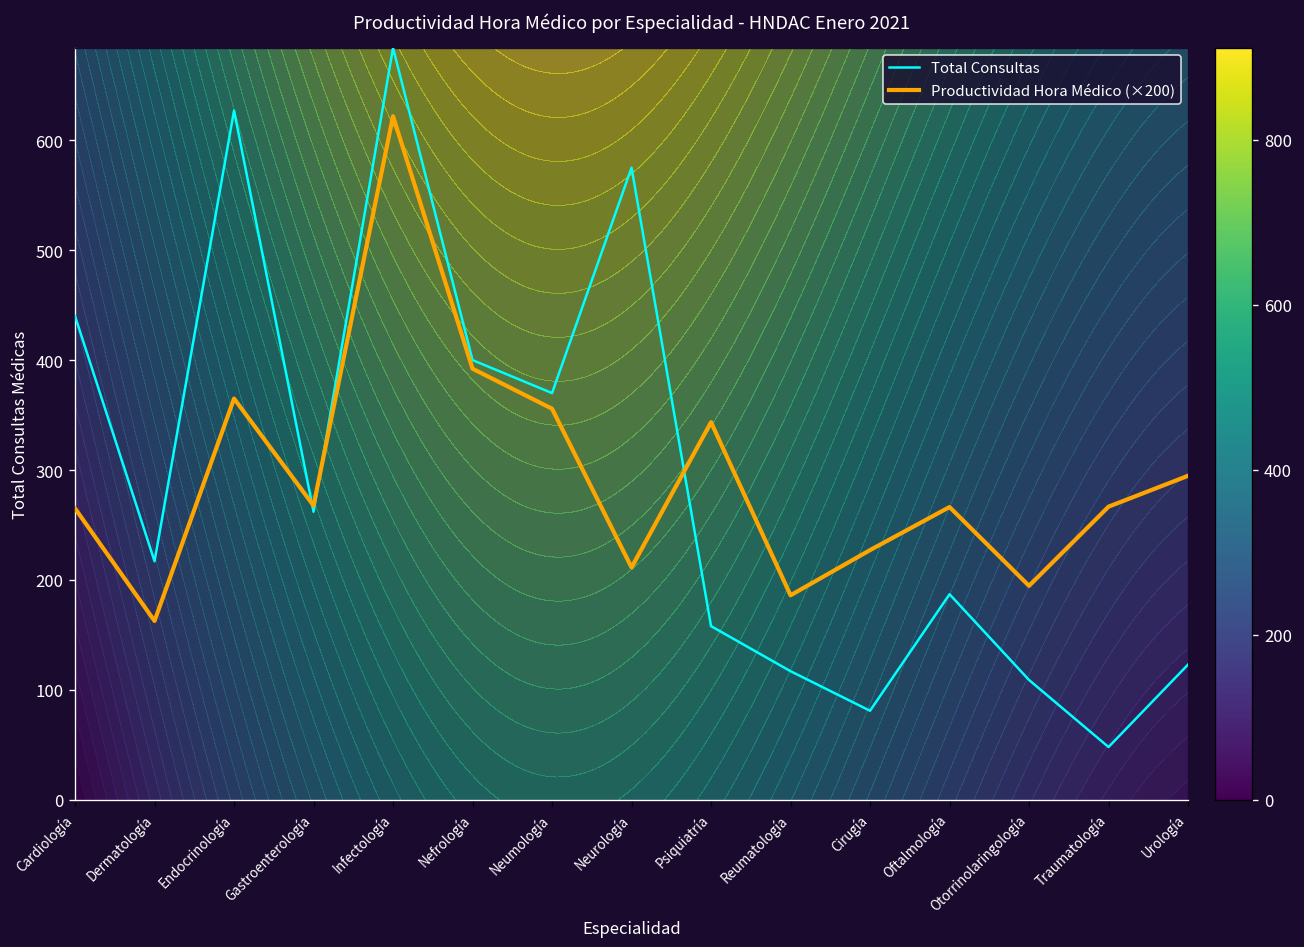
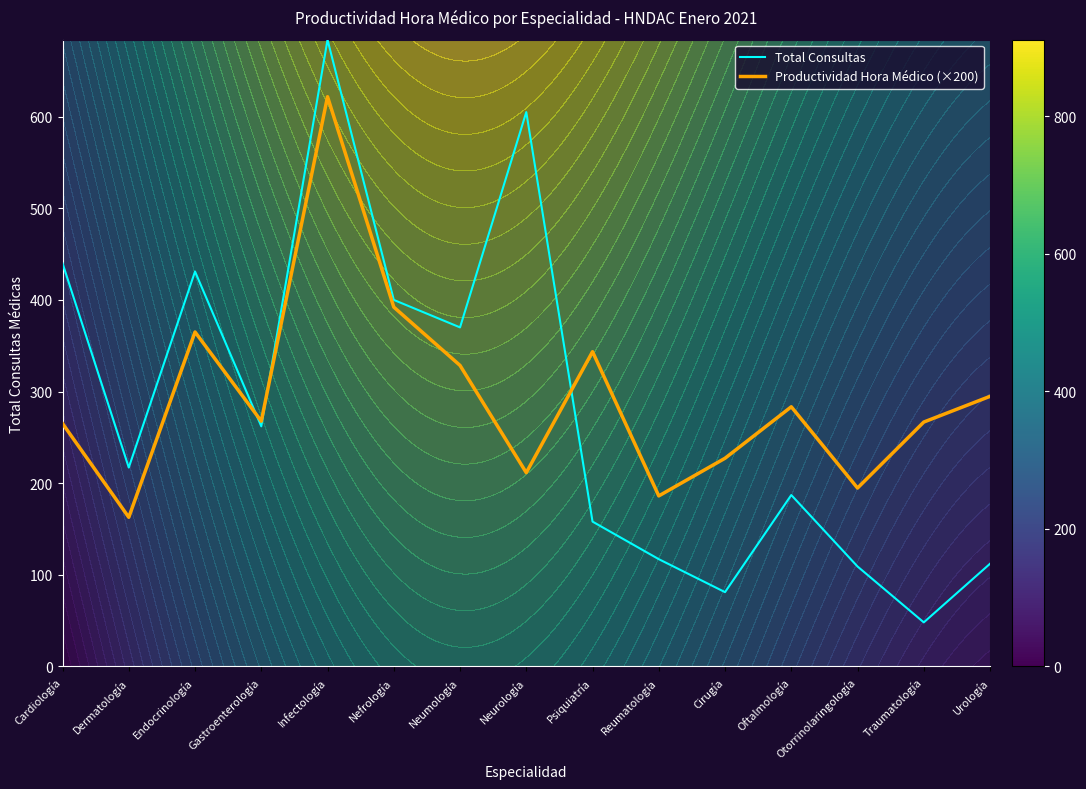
  {
    "Total Consultas": {
      "Cardiología": 440,
      "Dermatología": 220,
-     "Endocrinología": 630,
+     "Endocrinología": 430,
      "Gastroenterología": 260,
      "Infectología": 680,
      "Nefrología": 400,
      "Neumología": 370,
-     "Neurología": 580,
+     "Neurología": 610,
      "Psiquiatría": 160,
      "Reumatología": 120,
      "Cirugía": 80,
      "Oftalmología": 190,
      "Otorrinolaringología": 110,
      "Traumatología": 50,
-     "Urología": 120
+     "Urología": 110
    },
    "Productividad Hora Médico (×200)": {
      "Cardiología": 270,
      "Dermatología": 160,
      "Endocrinología": 370,
      "Gastroenterología": 270,
      "Infectología": 620,
      "Nefrología": 390,
-     "Neumología": 360,
+     "Neumología": 330,
      "Neurología": 210,
      "Psiquiatría": 340,
      "Reumatología": 190,
      "Cirugía": 230,
-     "Oftalmología": 270,
+     "Oftalmología": 280,
      "Otorrinolaringología": 190,
      "Traumatología": 270,
      "Urología": 290
    }
  }
